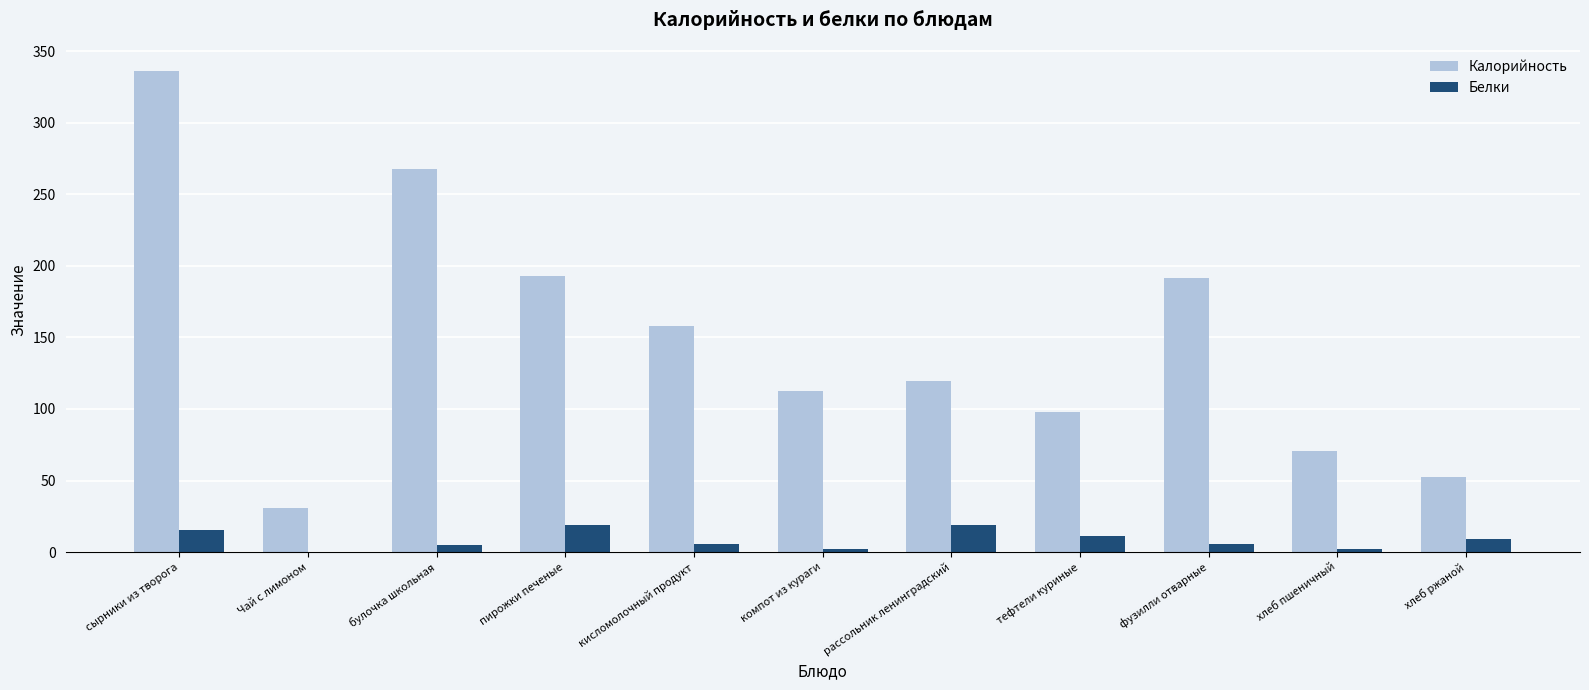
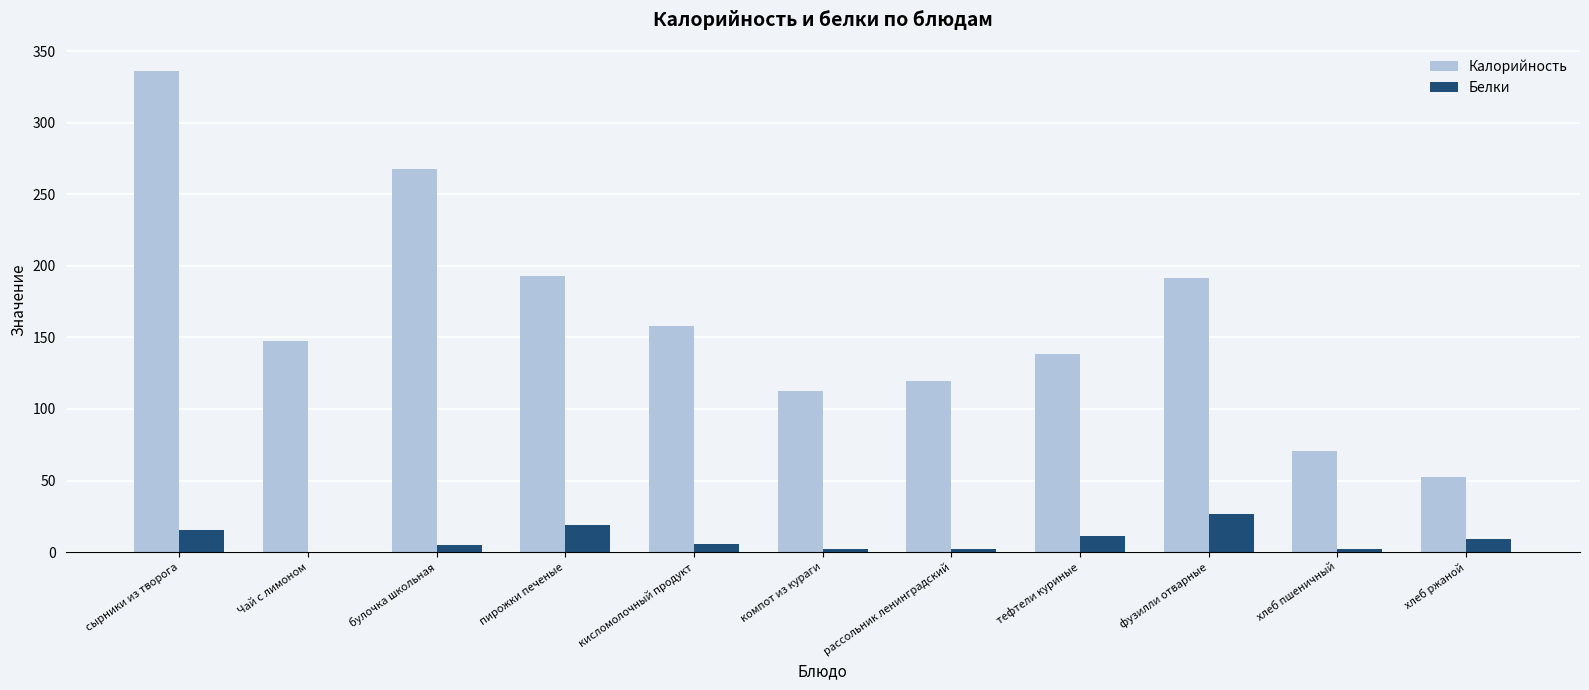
  {
    "Калорийность": {
      "сырники из творога": 336,
-     "Чай с лимоном": 31,
+     "Чай с лимоном": 147,
      "булочка школьная": 267,
      "пирожки печеные": 193,
      "кисломолочный продукт": 158,
      "компот из кураги": 112,
      "рассольник ленинградский": 120,
-     "тефтели куриные": 98,
+     "тефтели куриные": 138,
      "фузилли отварные": 191,
      "хлеб пшеничный": 71,
      "хлеб ржаной": 52
    },
    "Белки": {
      "сырники из творога": 15,
      "булочка школьная": 5,
      "пирожки печеные": 19,
      "кисломолочный продукт": 5,
      "компот из кураги": 2,
-     "рассольник ленинградский": 19,
+     "рассольник ленинградский": 2,
      "тефтели куриные": 11,
-     "фузилли отварные": 6,
+     "фузилли отварные": 27,
      "хлеб пшеничный": 2,
      "хлеб ржаной": 9
    }
  }
